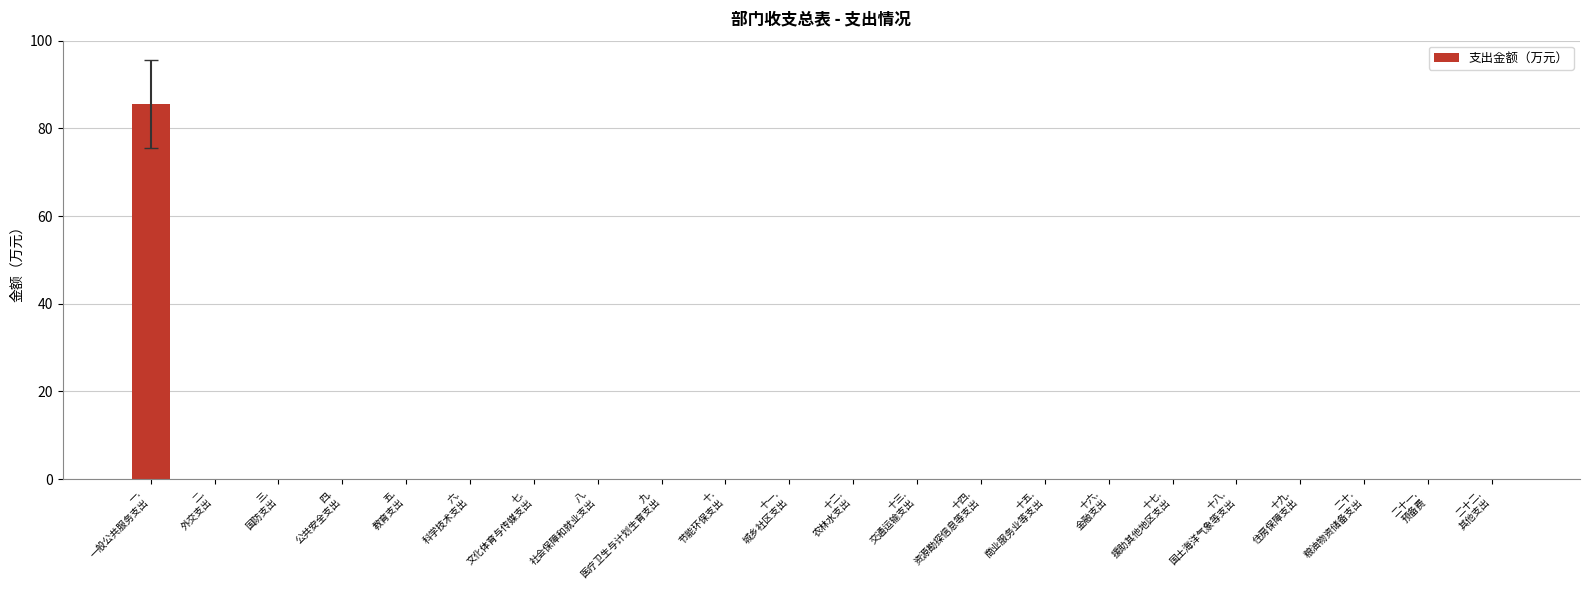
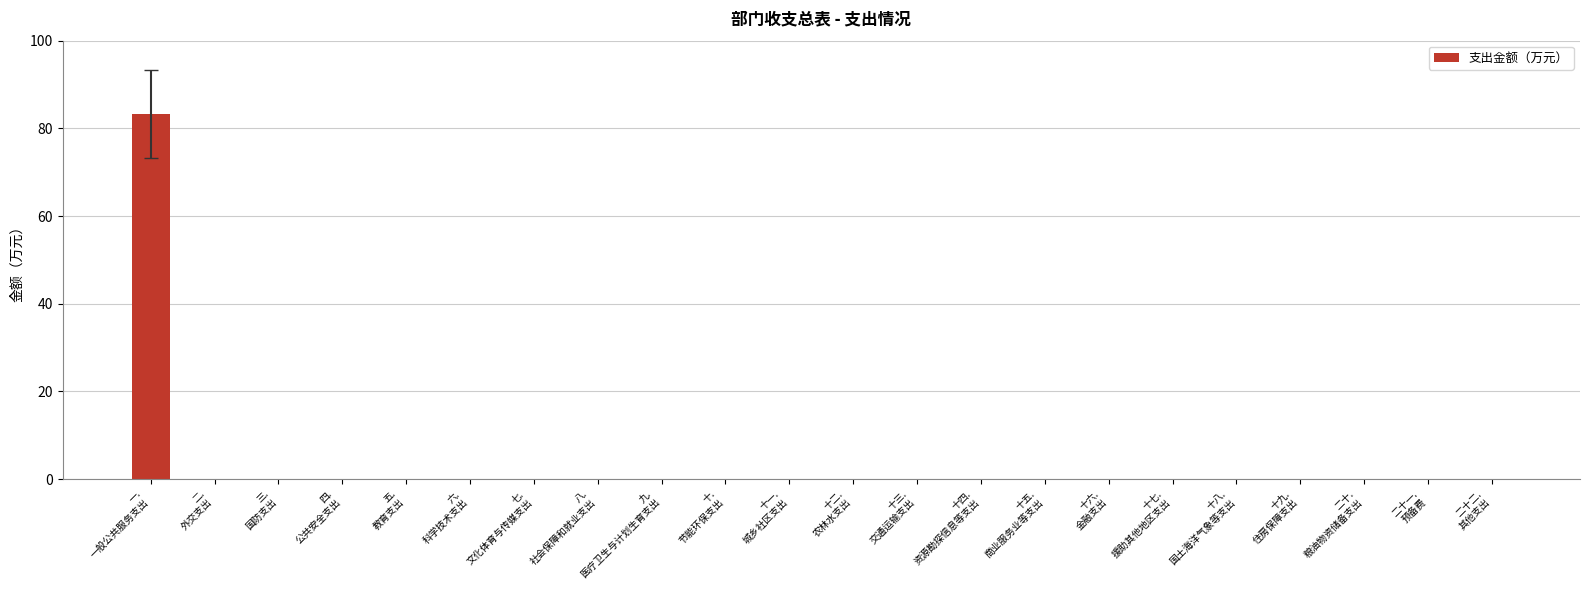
  {
    "支出金额（万元）": {
-     "一. 一般公共服务支出": 86,
+     "一. 一般公共服务支出": 83,
      "二. 外交支出": 0,
      "三. 国防支出": 0,
      "四. 公共安全支出": 0,
      "五. 教育支出": 0,
      "六. 科学技术支出": 0,
      "七. 文化体育与传媒支出": 0,
      "八. 社会保障和就业支出": 0,
      "九. 医疗卫生与计划生育支出": 0,
      "十. 节能环保支出": 0,
      "十一. 城乡社区支出": 0,
      "十二. 农林水支出": 0,
      "十三. 交通运输支出": 0,
      "十四. 资源勘探信息等支出": 0,
      "十五. 商业服务业等支出": 0,
      "十六. 金融支出": 0,
      "十七. 援助其他地区支出": 0,
      "十八. 国土海洋气象等支出": 0,
      "十九. 住房保障支出": 0,
      "二十. 粮油物资储备支出": 0,
      "二十一. 预备费": 0,
      "二十二. 其他支出": 0
    }
  }
